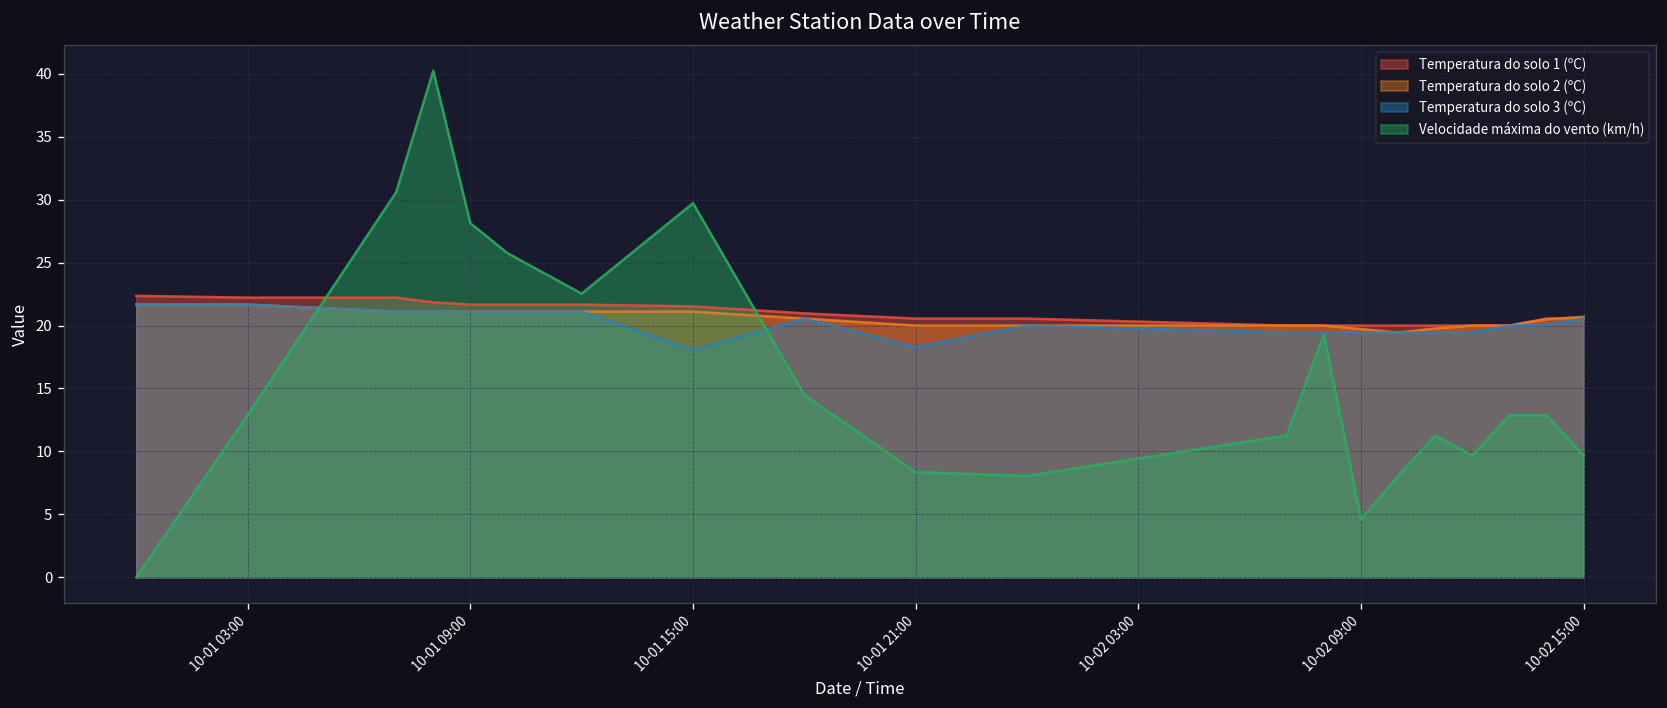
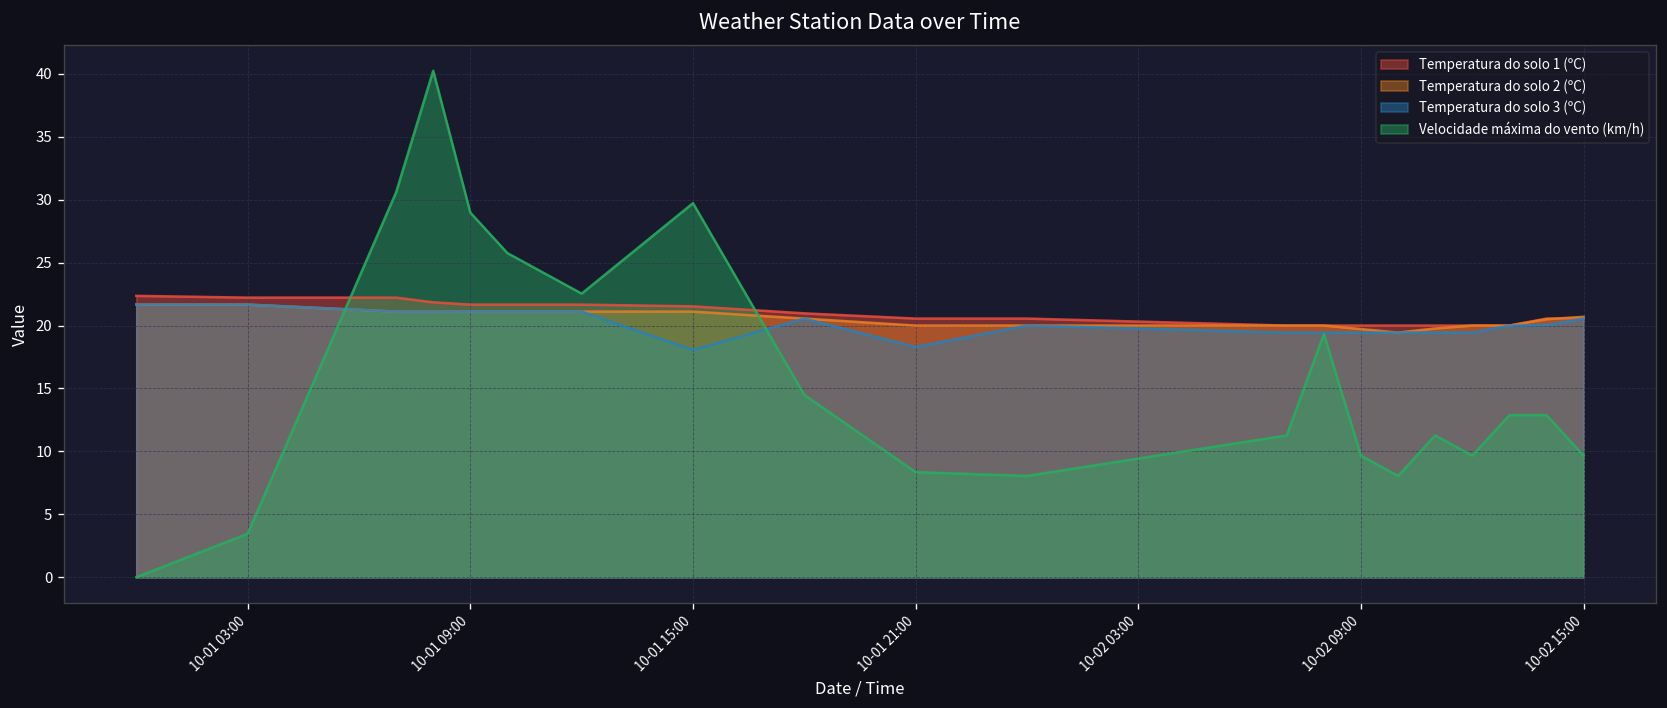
  {
    "Temperatura do solo 3 (ºC)": {
      "10-01 15:00": 18.1,
      "10-01 21:00": 18.3,
      "10-02 09:00": 19.4
    },
    "Velocidade máxima do vento (km/h)": {
-     "10-01 03:00": 12.9,
-     "10-01 09:00": 28.1,
+     "10-01 03:00": 3.5,
+     "10-01 09:00": 29.0,
      "10-01 15:00": 29.7,
      "10-01 21:00": 8.4,
-     "10-02 09:00": 4.6,
+     "10-02 09:00": 9.7,
      "10-02 15:00": 9.7
    }
  }
